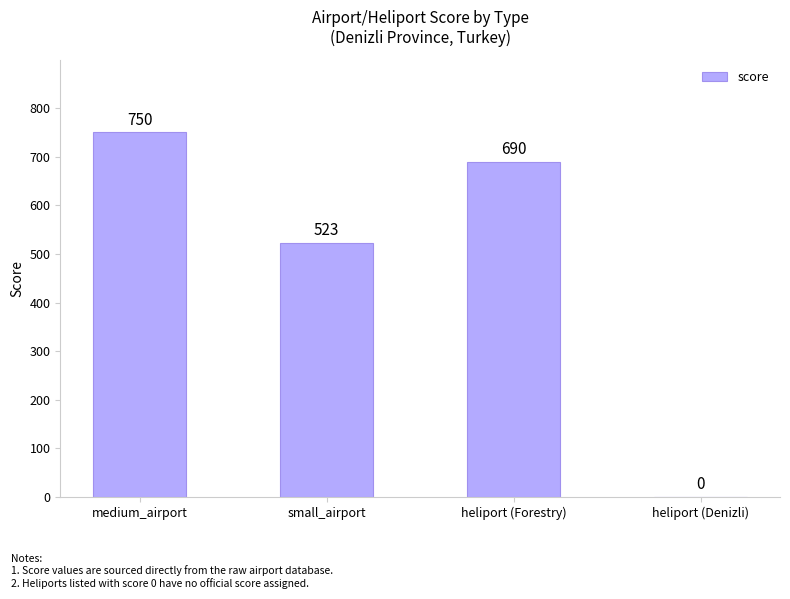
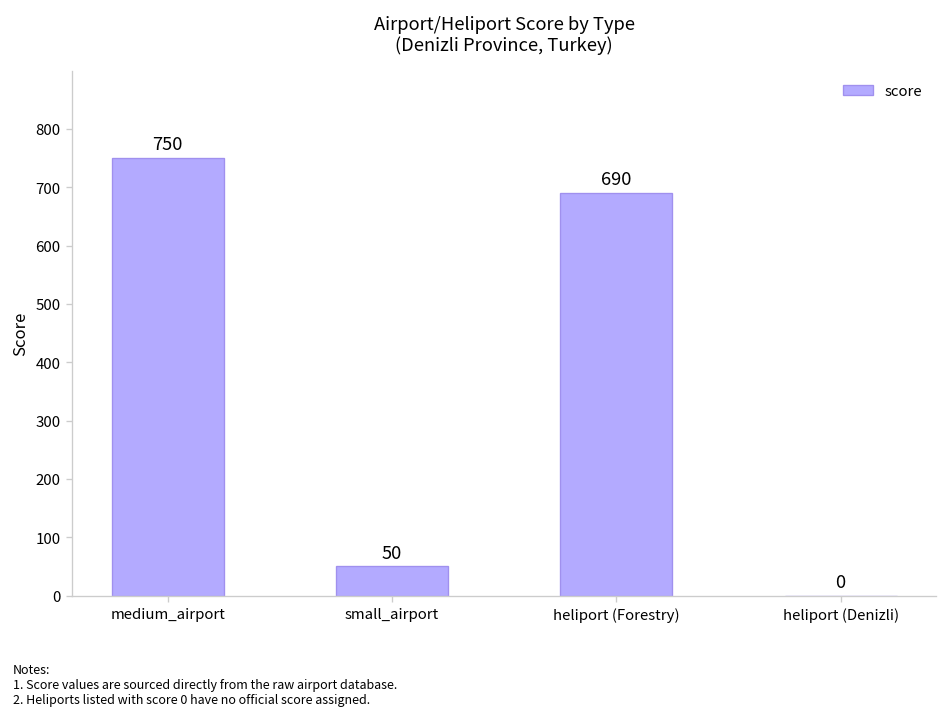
  {
    "medium_airport": 750,
-   "small_airport": 523,
+   "small_airport": 50,
    "heliport (Forestry)": 690,
    "heliport (Denizli)": 0
  }
